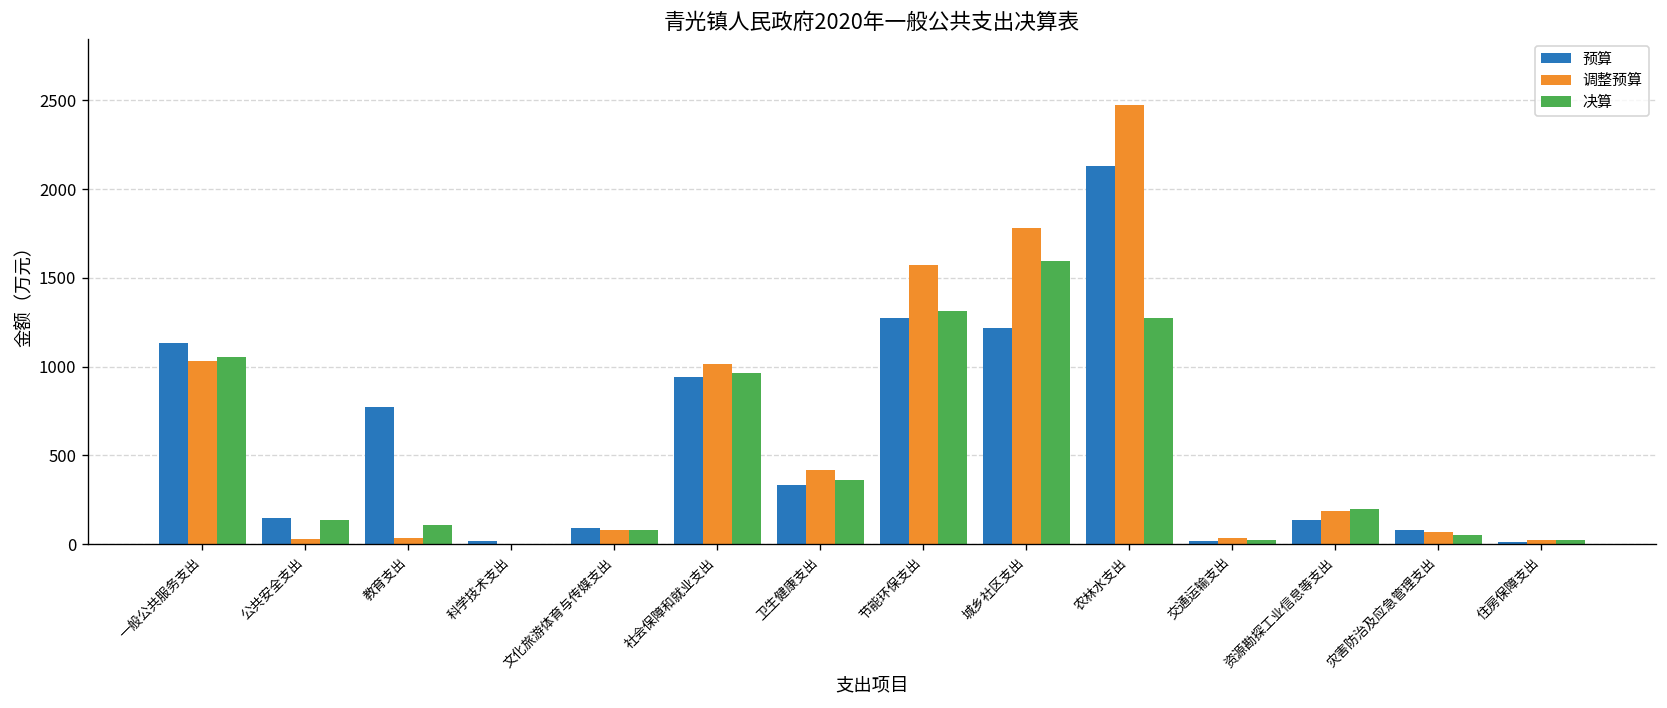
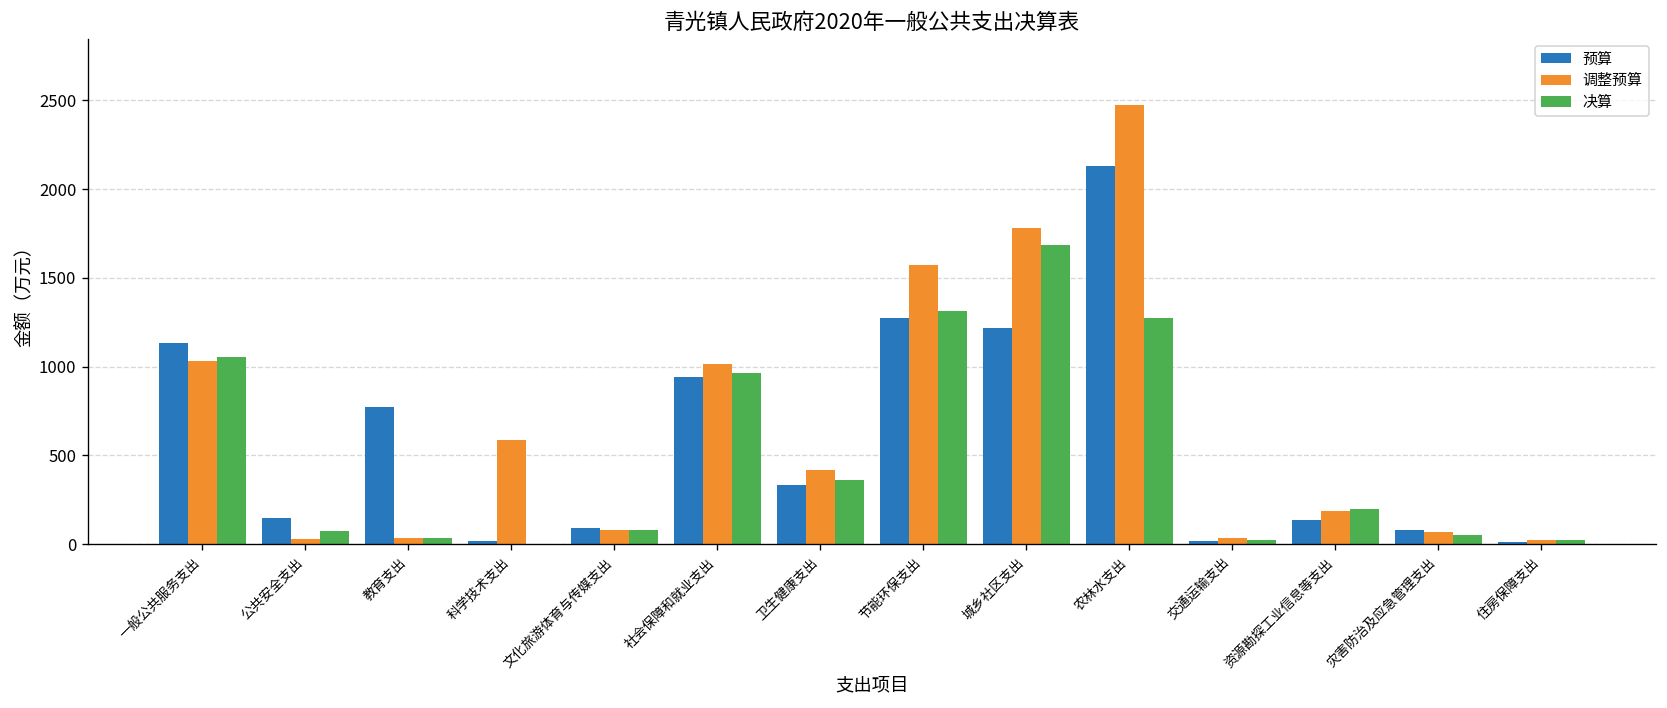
  {
    "预算": {
      "一般公共服务支出": 1130,
      "公共安全支出": 150,
      "教育支出": 770,
      "文化旅游体育与传媒支出": 90,
      "社会保障和就业支出": 940,
      "卫生健康支出": 340,
      "节能环保支出": 1270,
      "城乡社区支出": 1220,
      "农林水支出": 2130,
      "交通运输支出": 20,
      "资源勘探工业信息等支出": 140,
      "灾害防治及应急管理支出": 80
    },
    "调整预算": {
      "一般公共服务支出": 1030,
      "公共安全支出": 30,
      "教育支出": 40,
-     "科学技术支出": 0,
+     "科学技术支出": 580,
      "文化旅游体育与传媒支出": 80,
      "社会保障和就业支出": 1020,
      "卫生健康支出": 420,
      "节能环保支出": 1570,
      "城乡社区支出": 1780,
      "农林水支出": 2480,
      "交通运输支出": 40,
      "资源勘探工业信息等支出": 190,
      "灾害防治及应急管理支出": 70,
      "住房保障支出": 30
    },
    "决算": {
      "一般公共服务支出": 1060,
-     "公共安全支出": 140,
-     "教育支出": 110,
+     "公共安全支出": 70,
+     "教育支出": 40,
      "文化旅游体育与传媒支出": 80,
      "社会保障和就业支出": 970,
      "卫生健康支出": 360,
      "节能环保支出": 1310,
-     "城乡社区支出": 1600,
+     "城乡社区支出": 1690,
      "农林水支出": 1280,
      "交通运输支出": 20,
      "资源勘探工业信息等支出": 200,
      "灾害防治及应急管理支出": 50,
      "住房保障支出": 20
    }
  }
